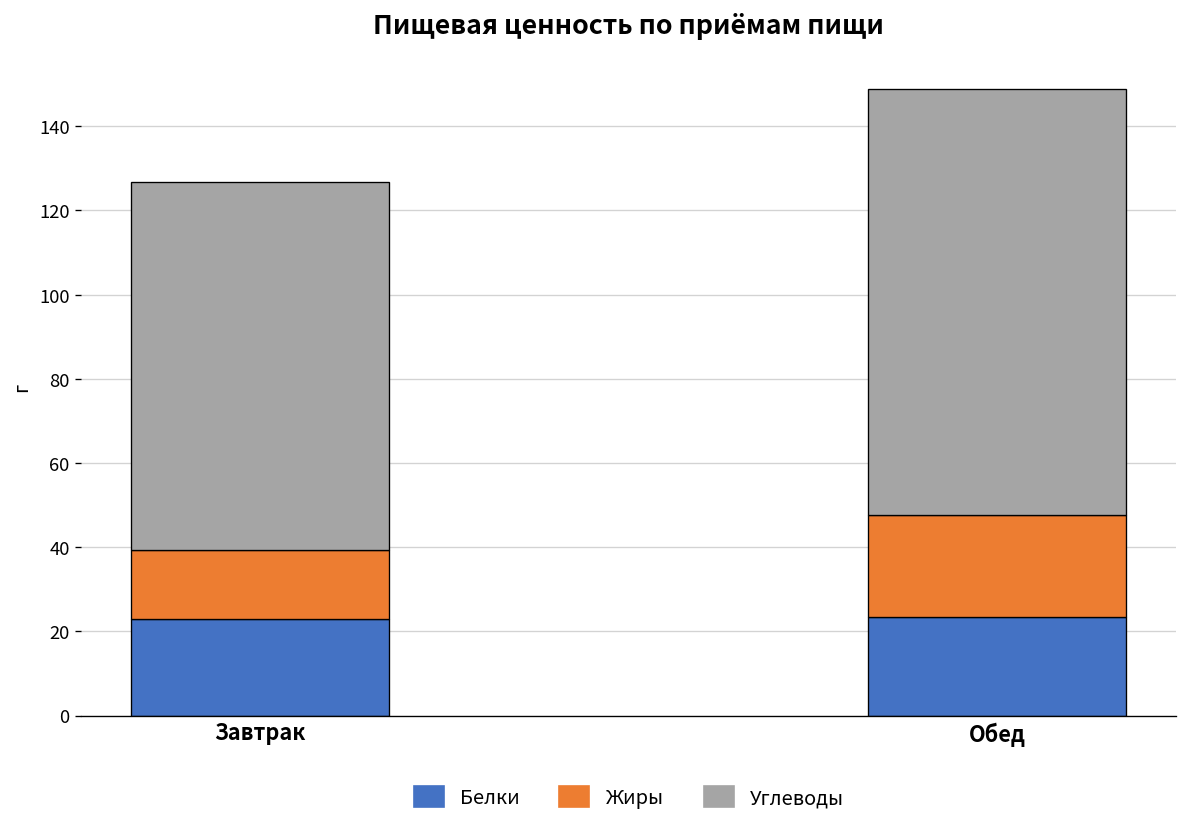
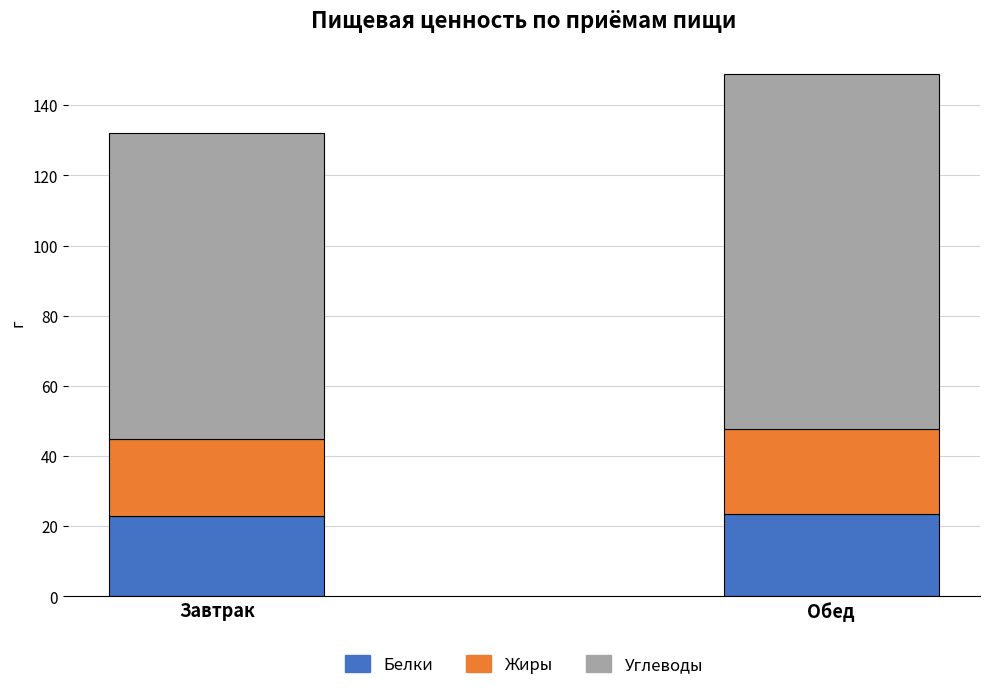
  {
    "Белки": {
      "Завтрак": 23,
      "Обед": 23
    },
    "Жиры": {
-     "Завтрак": 16,
+     "Завтрак": 22,
      "Обед": 24
    },
    "Углеводы": {
      "Завтрак": 87,
      "Обед": 101
    }
  }
